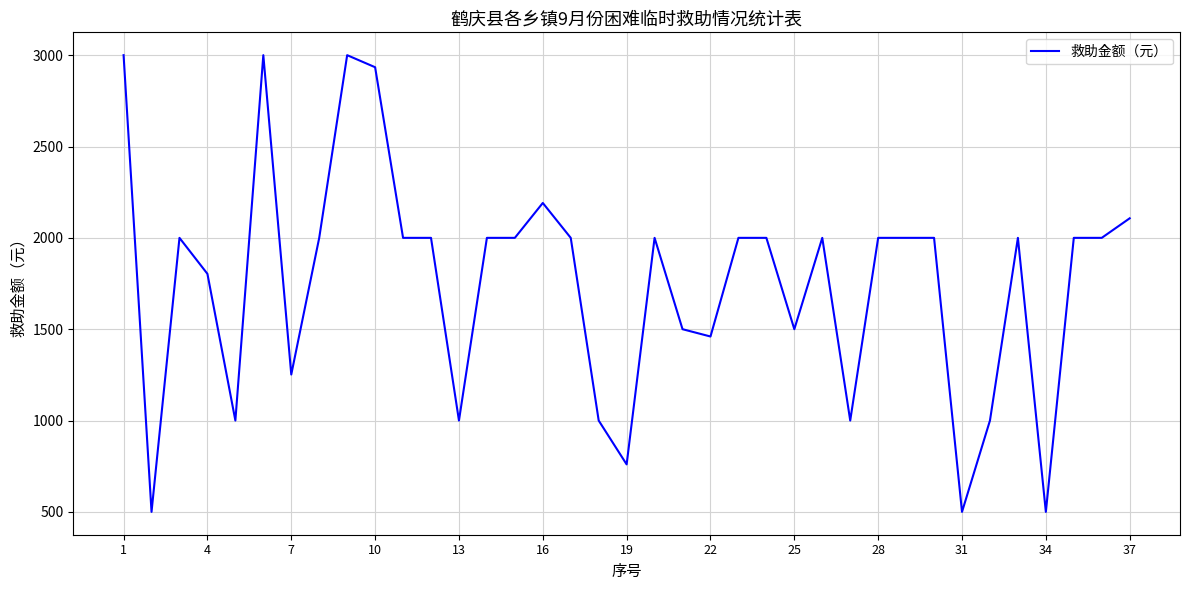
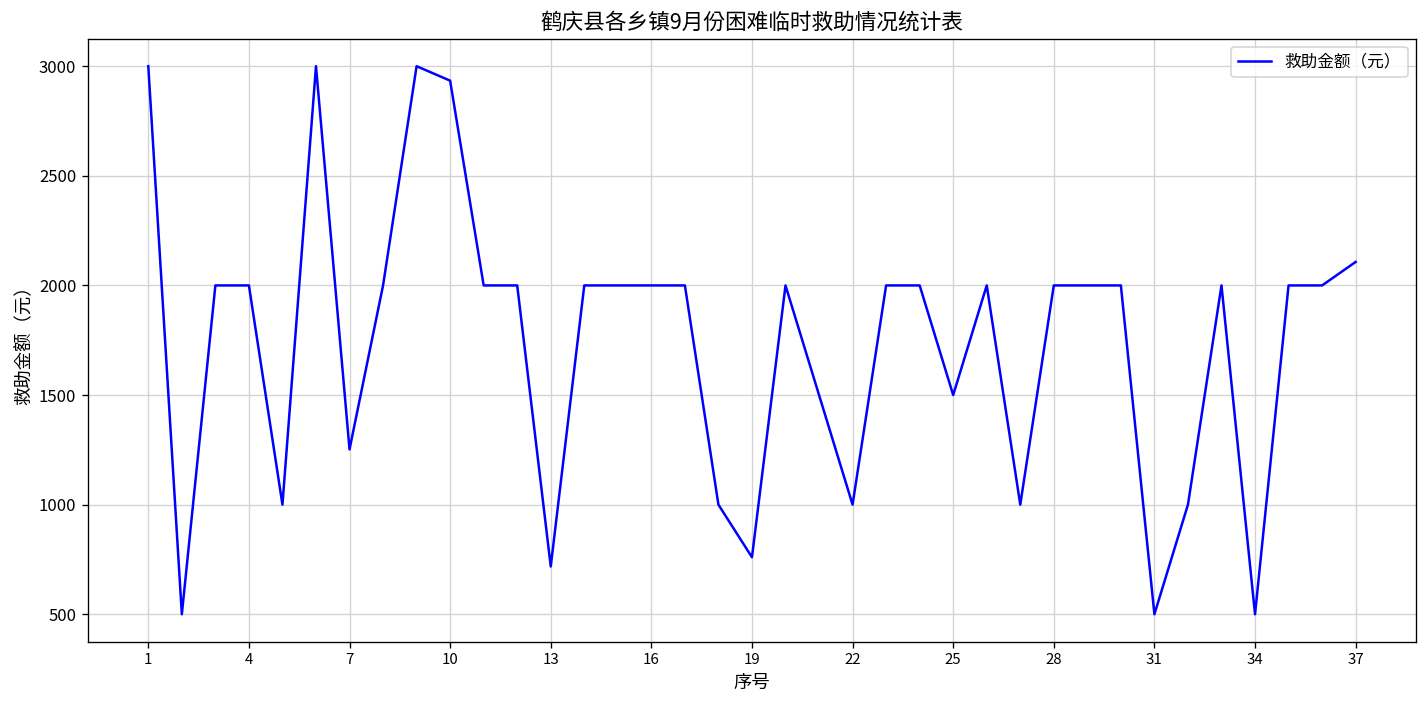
  {
    "1": 3000,
-   "4": 1800,
+   "4": 2000,
    "7": 1250,
    "10": 2930,
-   "13": 1000,
-   "16": 2190,
+   "13": 720,
+   "16": 2000,
    "19": 760,
-   "22": 1460,
+   "22": 1000,
    "25": 1500,
    "28": 2000,
    "31": 500,
    "34": 500,
    "37": 2110
  }
